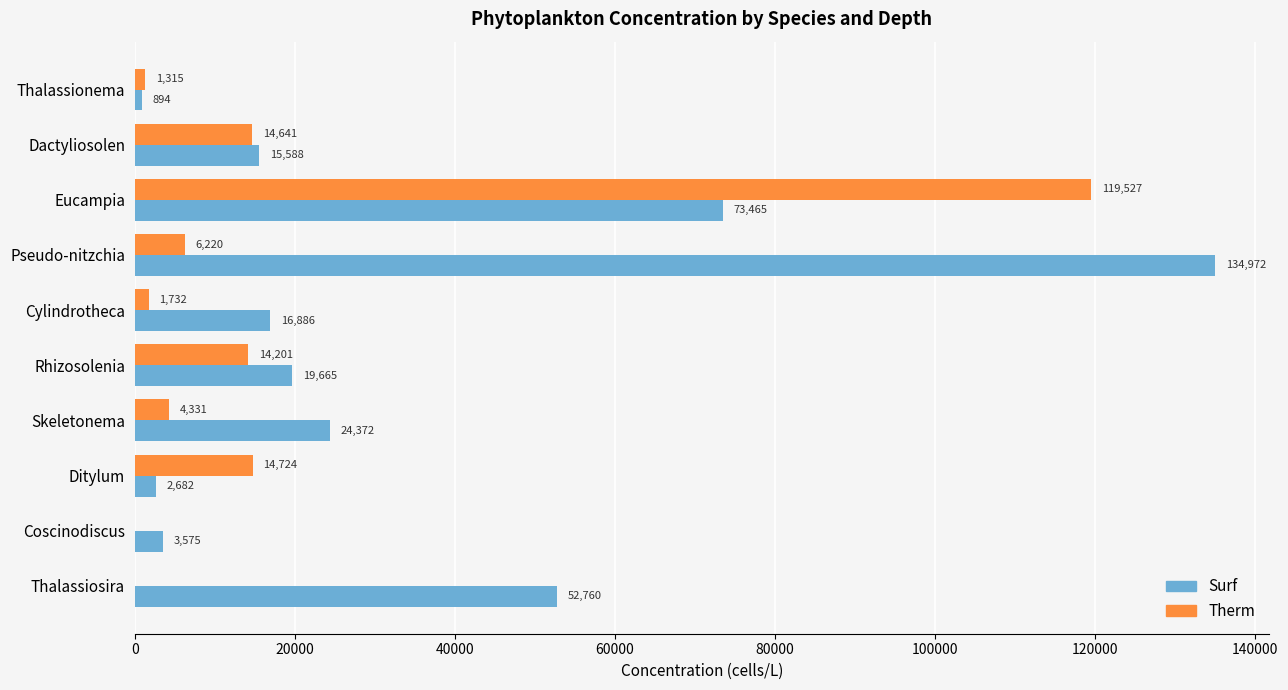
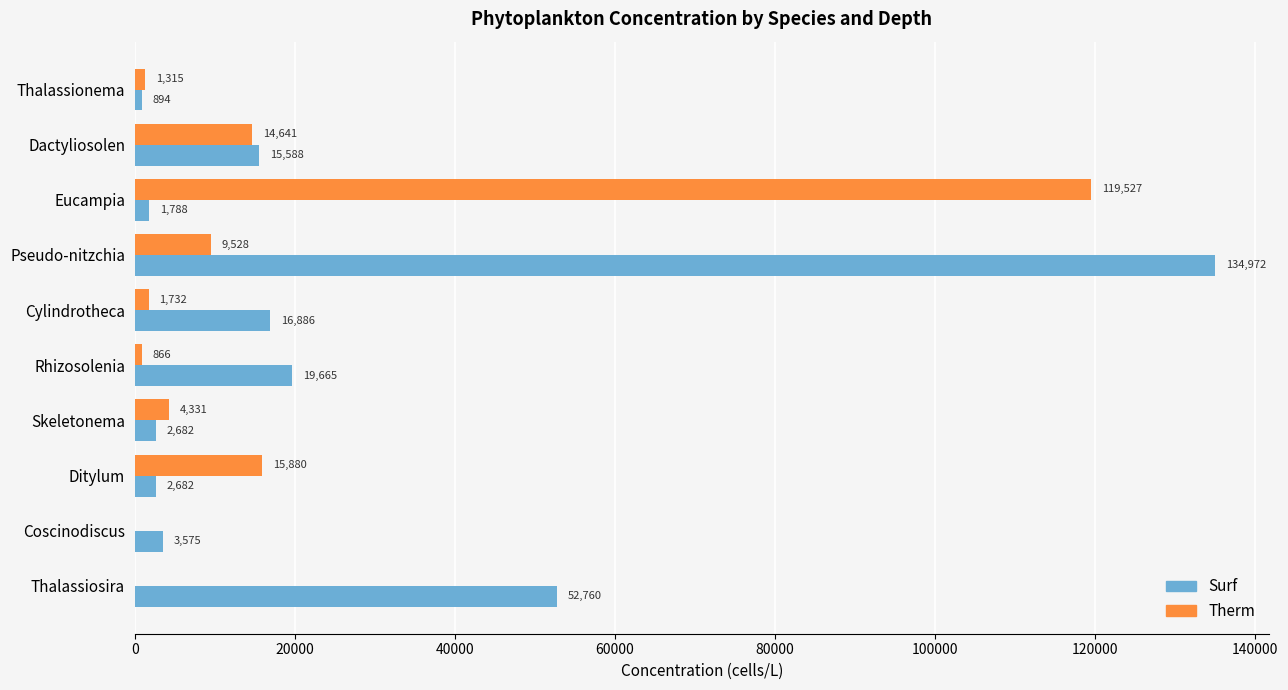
  {
    "Surf": {
      "Thalassionema": "894",
      "Dactyliosolen": "15,588",
-     "Eucampia": "73,465",
+     "Eucampia": "1,788",
      "Pseudo-nitzchia": "134,972",
      "Cylindrotheca": "16,886",
      "Rhizosolenia": "19,665",
-     "Skeletonema": "24,372",
+     "Skeletonema": "2,682",
      "Ditylum": "2,682",
      "Coscinodiscus": "3,575",
      "Thalassiosira": "52,760"
    },
    "Therm": {
      "Thalassionema": "1,315",
      "Dactyliosolen": "14,641",
      "Eucampia": "119,527",
-     "Pseudo-nitzchia": "6,220",
+     "Pseudo-nitzchia": "9,528",
      "Cylindrotheca": "1,732",
-     "Rhizosolenia": "14,201",
+     "Rhizosolenia": "866",
      "Skeletonema": "4,331",
-     "Ditylum": "14,724"
+     "Ditylum": "15,880"
    }
  }
